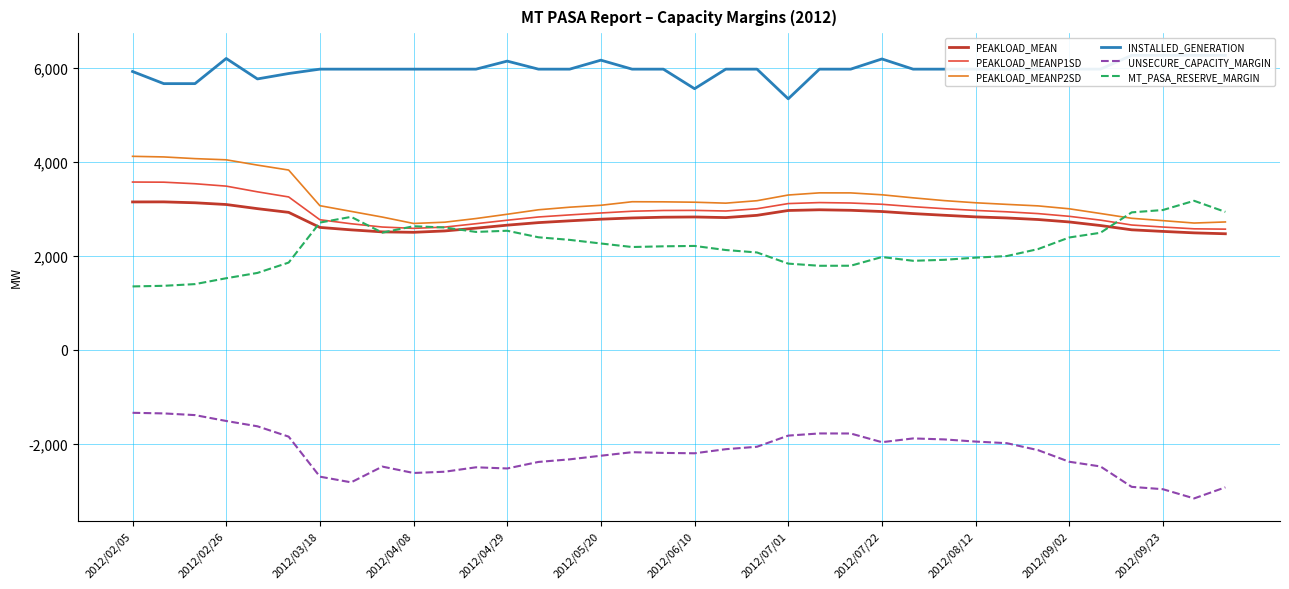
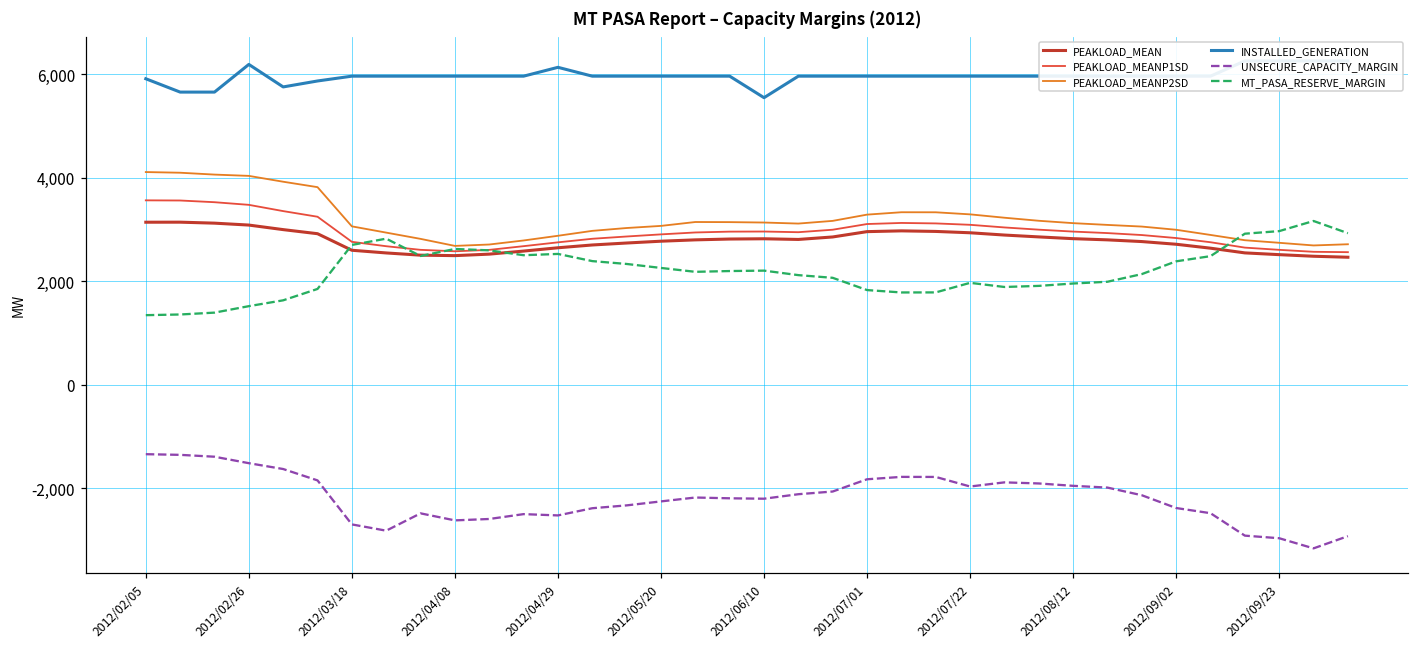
  {
    "INSTALLED_GENERATION": {
      "2012/02/05": "5,900",
      "2012/02/26": "6,200",
      "2012/03/18": "6,000",
      "2012/04/08": "6,000",
      "2012/04/29": "6,100",
-     "2012/05/20": "6,200",
+     "2012/05/20": "6,000",
      "2012/06/10": "5,500",
-     "2012/07/01": "5,300",
-     "2012/07/22": "6,200"
+     "2012/07/01": "6,000",
+     "2012/07/22": "6,000"
    },
    "UNSECURE_CAPACITY_MARGIN": {
      "2012/02/05": "-1,300",
      "2012/02/26": "-1,500",
      "2012/03/18": "-2,700",
      "2012/04/08": "-2,600",
      "2012/04/29": "-2,500",
      "2012/05/20": "-2,300",
      "2012/06/10": "-2,200",
      "2012/07/01": "-1,800",
      "2012/07/22": "-2,000",
      "2012/08/12": "-2,000",
      "2012/09/02": "-2,400",
      "2012/09/23": "-3,000"
    },
    "MT_PASA_RESERVE_MARGIN": {
      "2012/02/05": "1,300",
      "2012/02/26": "1,500",
      "2012/03/18": "2,700",
      "2012/04/29": "2,500",
      "2012/05/20": "2,300",
      "2012/06/10": "2,200",
      "2012/07/01": "1,800",
      "2012/07/22": "2,000",
      "2012/08/12": "2,000",
      "2012/09/02": "2,400",
      "2012/09/23": "3,000"
    }
  }
